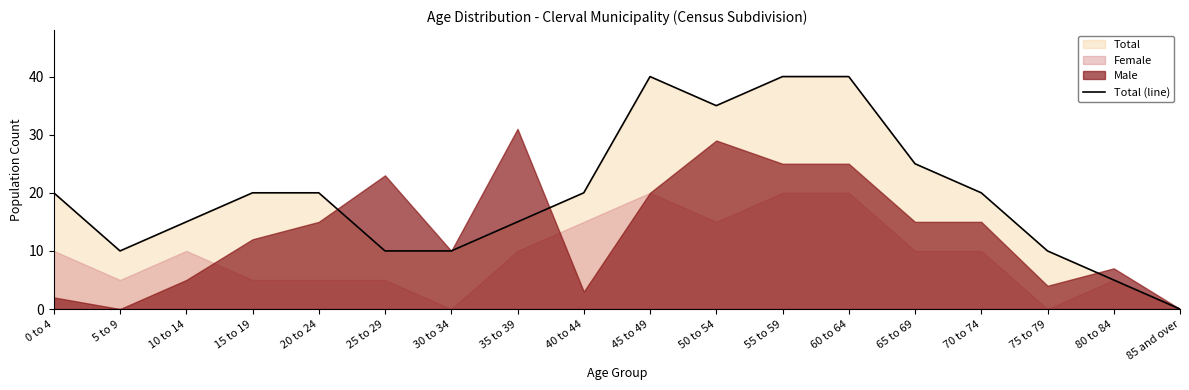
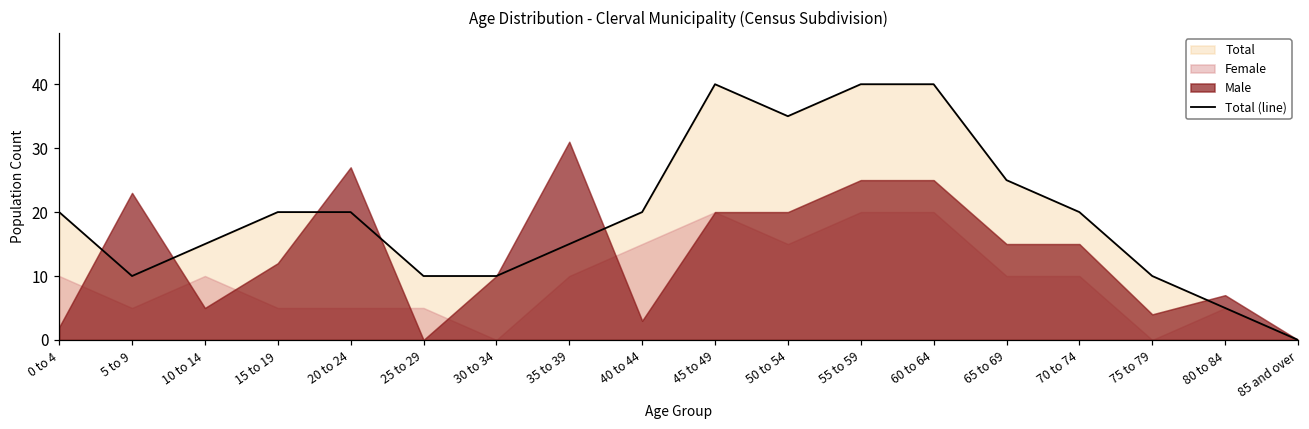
  {
    "Male": {
      "0 to 4": 2,
-     "5 to 9": 0,
+     "5 to 9": 23,
      "10 to 14": 5,
      "15 to 19": 12,
-     "20 to 24": 15,
-     "25 to 29": 23,
+     "20 to 24": 27,
+     "25 to 29": 0,
      "35 to 39": 31,
      "40 to 44": 3,
-     "50 to 54": 29,
+     "50 to 54": 20,
      "55 to 59": 25,
      "60 to 64": 25,
      "65 to 69": 15,
      "70 to 74": 15,
      "75 to 79": 4,
      "80 to 84": 7
    }
  }
